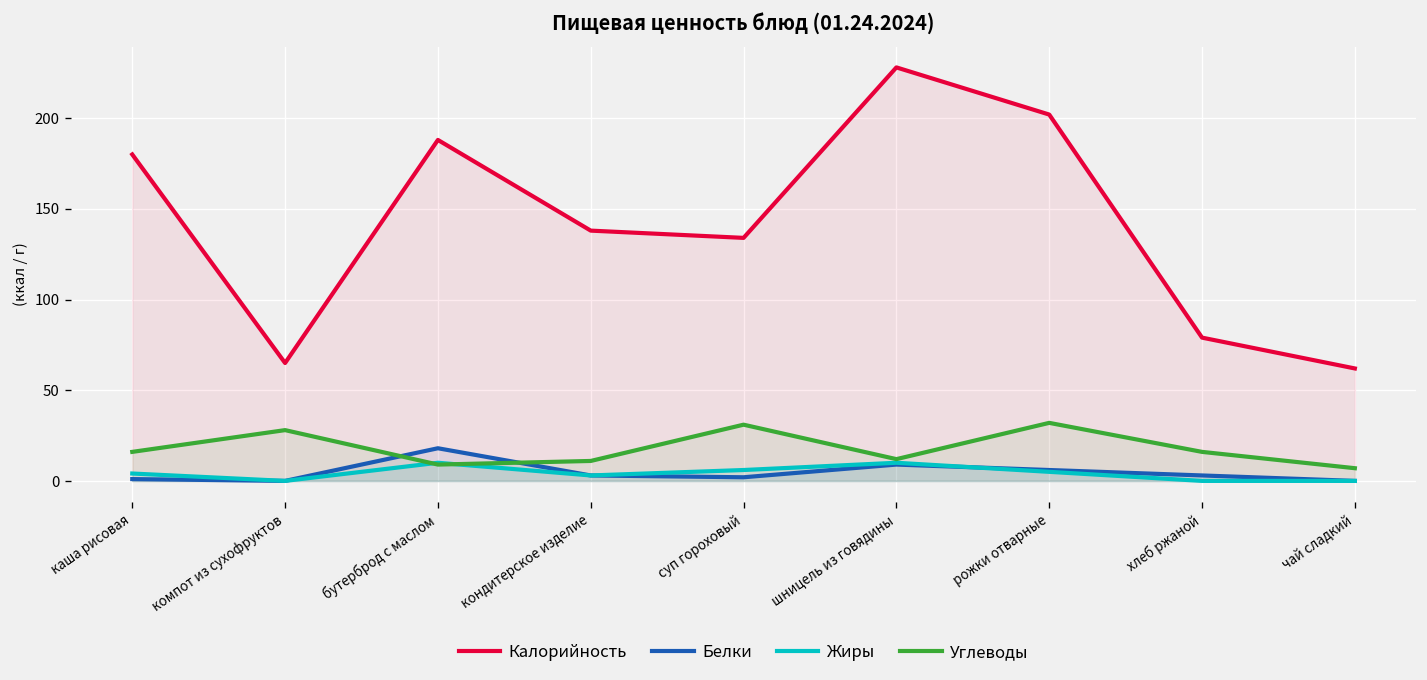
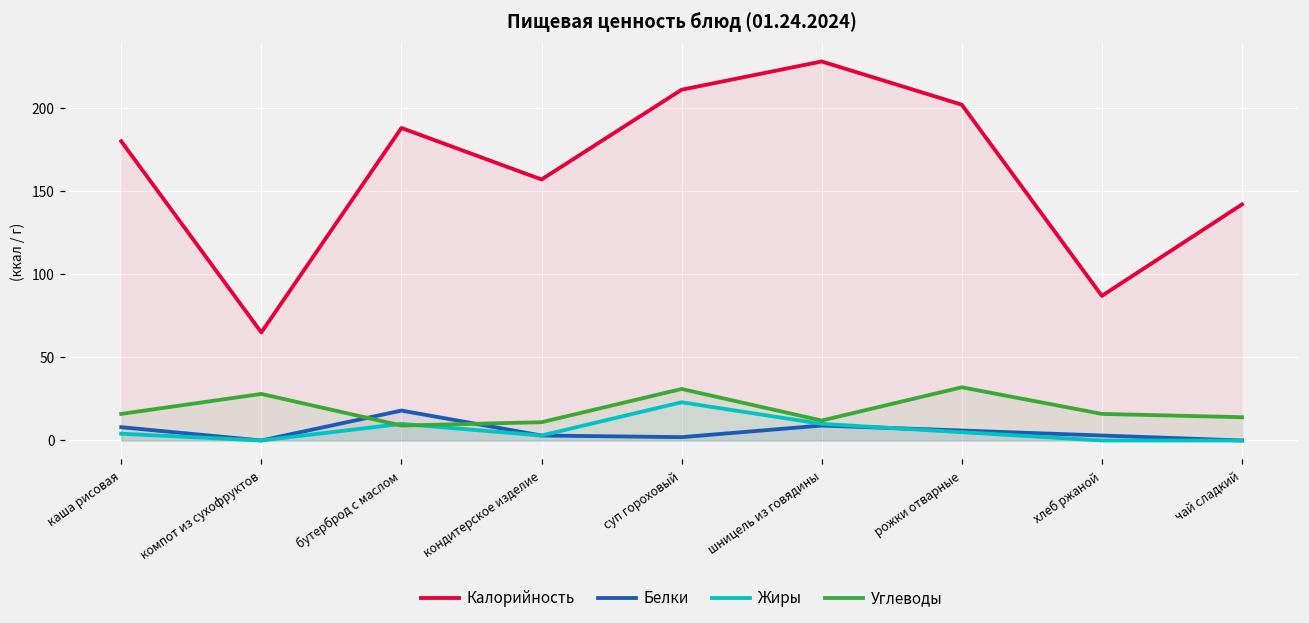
  {
    "Калорийность": {
      "каша рисовая": 180,
      "компот из сухофруктов": 65,
      "бутерброд с маслом": 188,
-     "кондитерское изделие": 138,
-     "суп гороховый": 134,
+     "кондитерское изделие": 157,
+     "суп гороховый": 211,
      "шницель из говядины": 228,
      "рожки отварные": 202,
-     "хлеб ржаной": 79,
-     "чай сладкий": 62
+     "хлеб ржаной": 87,
+     "чай сладкий": 142
    },
    "Белки": {
-     "каша рисовая": 1,
+     "каша рисовая": 8,
      "бутерброд с маслом": 18,
      "суп гороховый": 2,
      "хлеб ржаной": 3
    },
    "Жиры": {
      "каша рисовая": 4,
-     "суп гороховый": 6,
+     "суп гороховый": 23,
      "хлеб ржаной": 0
    },
    "Углеводы": {
      "каша рисовая": 16,
      "компот из сухофруктов": 28,
      "кондитерское изделие": 11,
      "суп гороховый": 31,
      "шницель из говядины": 12,
      "рожки отварные": 32,
      "хлеб ржаной": 16,
-     "чай сладкий": 7
+     "чай сладкий": 14
    }
  }
